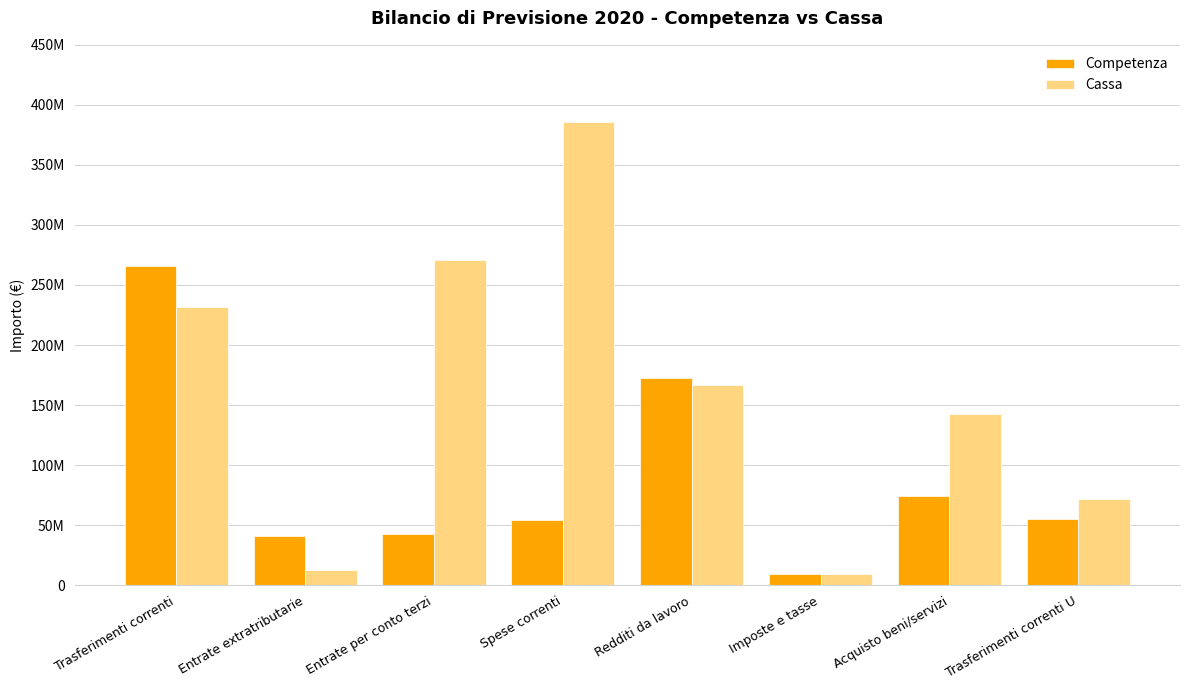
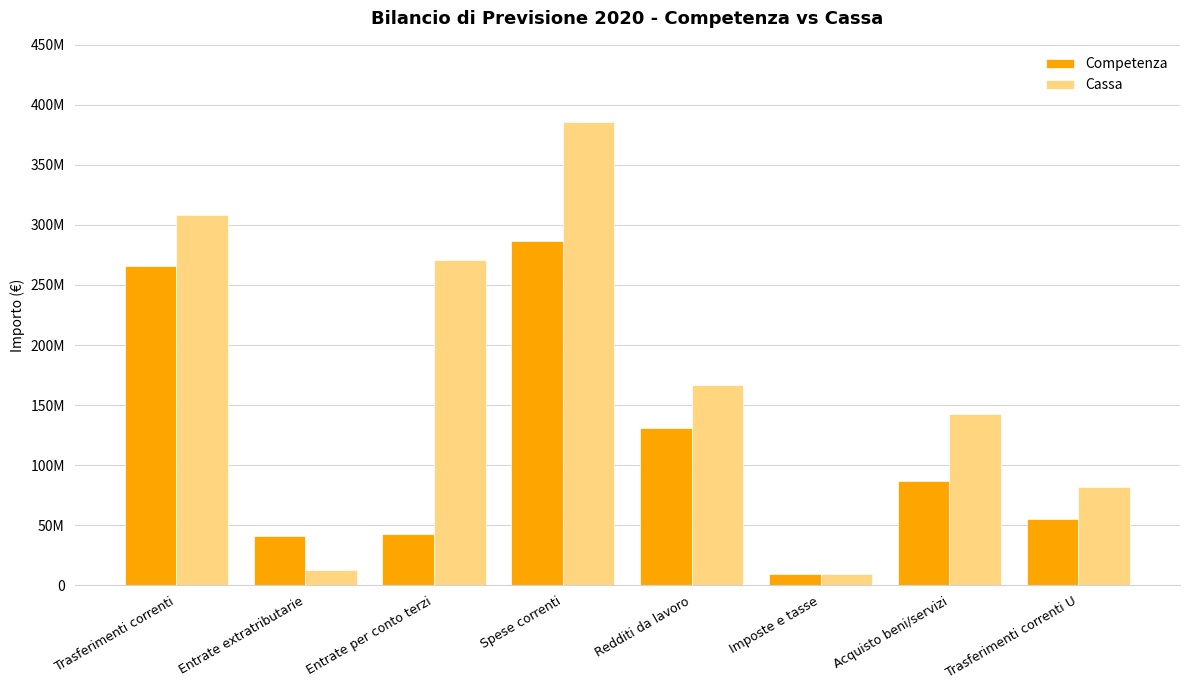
  {
    "Competenza": {
      "Trasferimenti correnti": 266000000,
      "Entrate extratributarie": 41000000,
      "Entrate per conto terzi": 43000000,
-     "Spese correnti": 54000000,
-     "Redditi da lavoro": 173000000,
+     "Spese correnti": 286000000,
+     "Redditi da lavoro": 130000000,
      "Imposte e tasse": 9000000,
-     "Acquisto beni/servizi": 74000000,
+     "Acquisto beni/servizi": 87000000,
      "Trasferimenti correnti U": 55000000
    },
    "Cassa": {
-     "Trasferimenti correnti": 232000000,
+     "Trasferimenti correnti": 308000000,
      "Entrate extratributarie": 12000000,
      "Entrate per conto terzi": 271000000,
      "Spese correnti": 386000000,
      "Redditi da lavoro": 167000000,
      "Imposte e tasse": 9000000,
      "Acquisto beni/servizi": 143000000,
-     "Trasferimenti correnti U": 72000000
+     "Trasferimenti correnti U": 82000000
    }
  }
